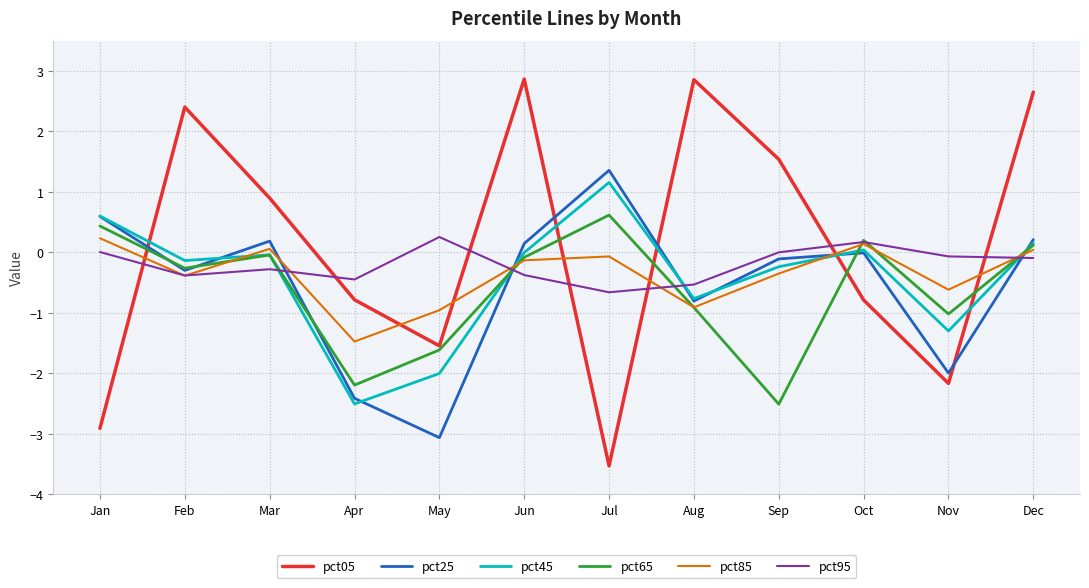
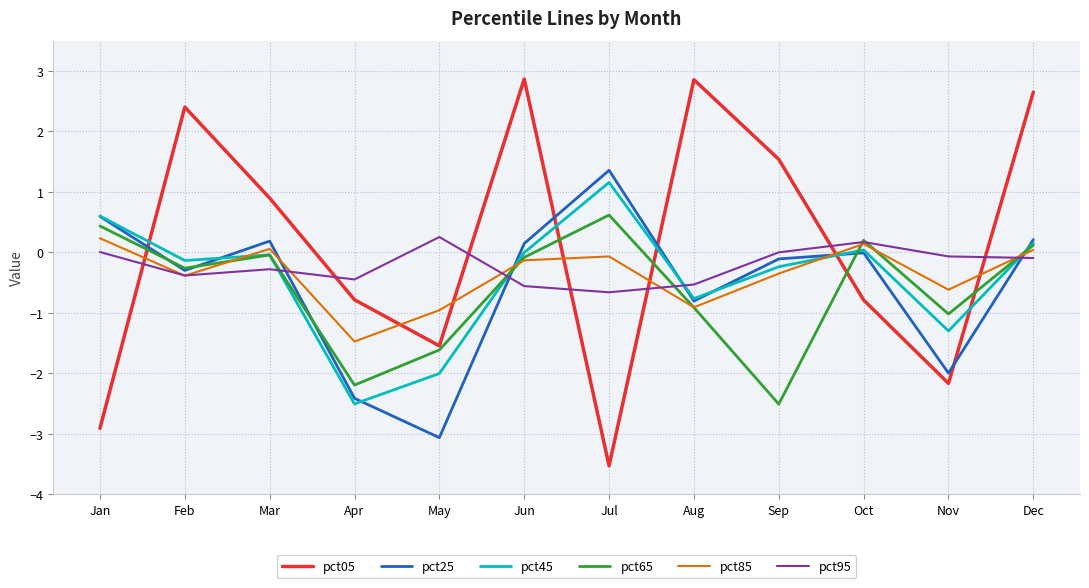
  {
    "pct05": {
      "Jan": -2.9,
      "Feb": 2.4,
      "Mar": 0.9,
      "Apr": -0.8,
      "May": -1.5,
      "Jun": 2.9,
      "Jul": -3.5,
      "Aug": 2.9,
      "Sep": 1.5,
      "Oct": -0.8,
      "Nov": -2.2,
      "Dec": 2.6
    },
    "pct25": {
      "Mar": 0.2,
      "Apr": -2.4,
      "May": -3.1,
      "Jun": 0.1,
      "Jul": 1.4,
      "Sep": -0.1,
      "Oct": 0.0,
      "Nov": -2.0,
      "Dec": 0.2
    },
    "pct45": {
      "Feb": -0.1,
      "Apr": -2.5,
      "May": -2.0,
      "Jun": 0.0,
      "Jul": 1.2,
      "Sep": -0.2,
      "Oct": 0.0,
      "Nov": -1.3
    },
    "pct65": {
      "Jan": 0.4,
      "Apr": -2.2,
      "May": -1.6,
      "Jun": -0.1,
      "Jul": 0.6,
      "Sep": -2.5,
      "Nov": -1.0
    },
    "pct85": {
      "Jan": 0.2,
      "Mar": 0.1,
      "Apr": -1.5,
      "May": -1.0,
      "Jun": -0.1,
      "Jul": -0.1,
      "Sep": -0.4,
      "Nov": -0.6,
      "Dec": 0.0
    },
    "pct95": {
      "Jan": 0.0,
      "Mar": -0.3,
      "Apr": -0.4,
      "May": 0.3,
-     "Jun": -0.4,
+     "Jun": -0.6,
      "Jul": -0.7,
      "Aug": -0.5,
      "Sep": 0.0,
      "Nov": -0.1,
      "Dec": -0.1
    }
  }
